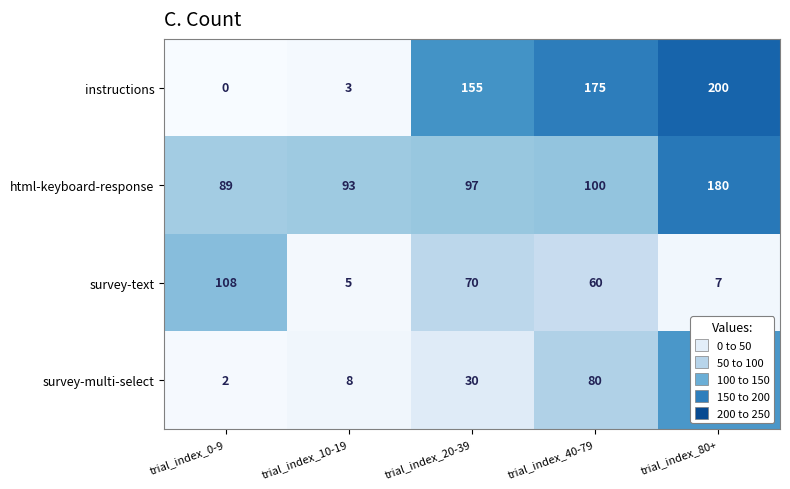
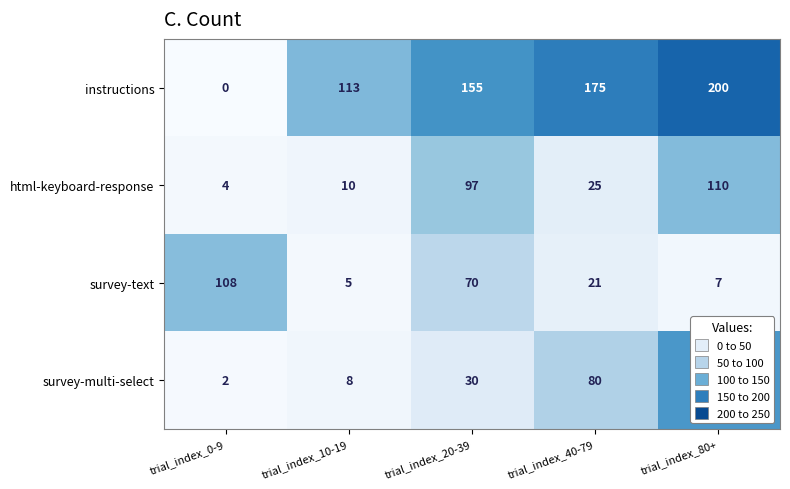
  {
    "instructions": {
      "trial_index_0-9": 0,
-     "trial_index_10-19": 3,
+     "trial_index_10-19": 113,
      "trial_index_20-39": 155,
      "trial_index_40-79": 175,
      "trial_index_80+": 200
    },
    "html-keyboard-response": {
-     "trial_index_0-9": 89,
-     "trial_index_10-19": 93,
+     "trial_index_0-9": 4,
+     "trial_index_10-19": 10,
      "trial_index_20-39": 97,
-     "trial_index_40-79": 100,
-     "trial_index_80+": 180
+     "trial_index_40-79": 25,
+     "trial_index_80+": 110
    },
    "survey-text": {
      "trial_index_0-9": 108,
      "trial_index_10-19": 5,
      "trial_index_20-39": 70,
-     "trial_index_40-79": 60,
+     "trial_index_40-79": 21,
      "trial_index_80+": 7
    },
    "survey-multi-select": {
      "trial_index_0-9": 2,
      "trial_index_10-19": 8,
      "trial_index_20-39": 30,
      "trial_index_40-79": 80
    }
  }
